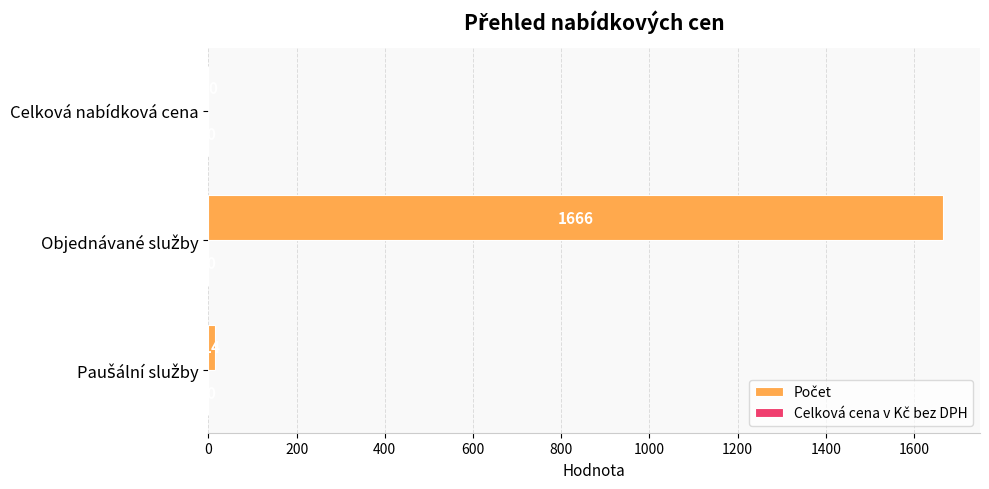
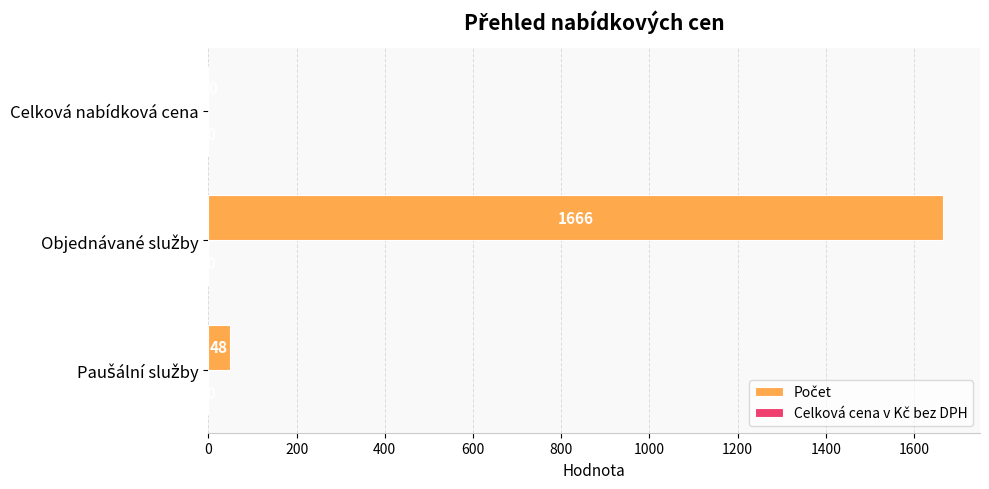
  {
    "Počet": {
      "Celková nabídková cena": 0,
-     "Paušální služby": 10
+     "Paušální služby": 50
    },
    "Celková cena v Kč bez DPH": {
      "Celková nabídková cena": 0,
      "Objednávané služby": 0,
      "Paušální služby": 0
    }
  }
